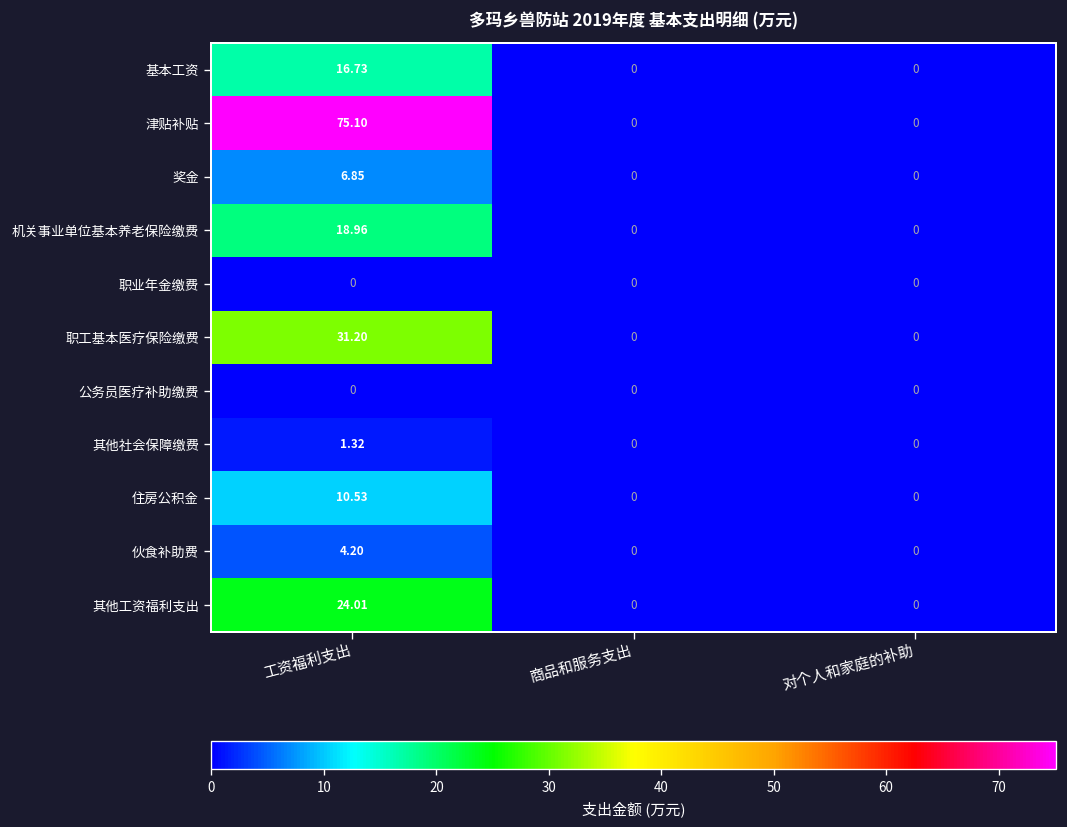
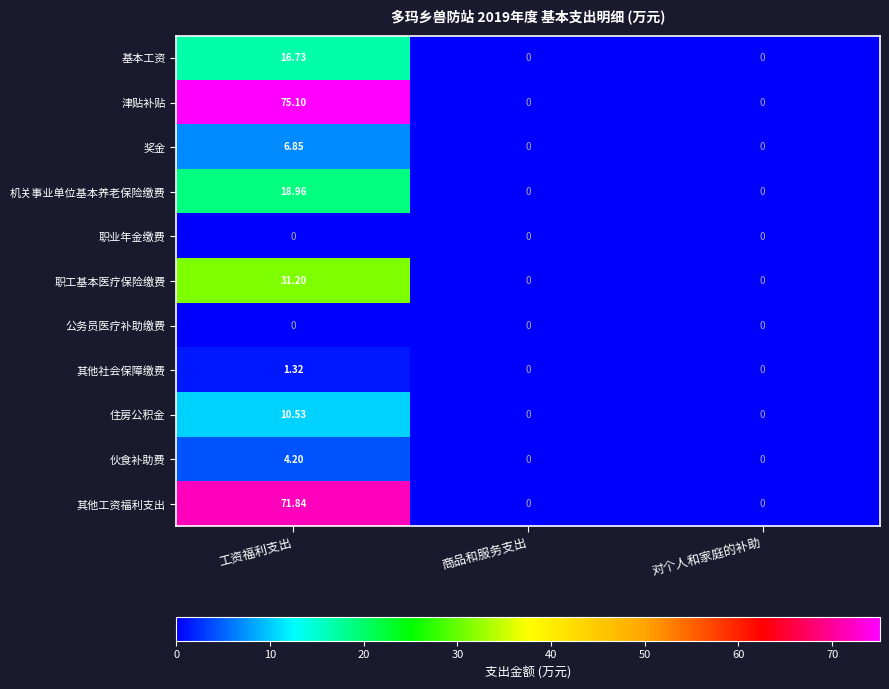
  {
    "基本工资": {
      "工资福利支出": 16.73,
      "商品和服务支出": 0,
      "对个人和家庭的补助": 0
    },
    "津贴补贴": {
      "工资福利支出": 75.10,
      "商品和服务支出": 0,
      "对个人和家庭的补助": 0
    },
    "奖金": {
      "工资福利支出": 6.85,
      "商品和服务支出": 0,
      "对个人和家庭的补助": 0
    },
    "机关事业单位基本养老保险缴费": {
      "工资福利支出": 18.96,
      "商品和服务支出": 0,
      "对个人和家庭的补助": 0
    },
    "职业年金缴费": {
      "工资福利支出": 0,
      "商品和服务支出": 0,
      "对个人和家庭的补助": 0
    },
    "职工基本医疗保险缴费": {
      "工资福利支出": 31.20,
      "商品和服务支出": 0,
      "对个人和家庭的补助": 0
    },
    "公务员医疗补助缴费": {
      "工资福利支出": 0,
      "商品和服务支出": 0,
      "对个人和家庭的补助": 0
    },
    "其他社会保障缴费": {
      "工资福利支出": 1.32,
      "商品和服务支出": 0,
      "对个人和家庭的补助": 0
    },
    "住房公积金": {
      "工资福利支出": 10.53,
      "商品和服务支出": 0,
      "对个人和家庭的补助": 0
    },
    "伙食补助费": {
      "工资福利支出": 4.20,
      "商品和服务支出": 0,
      "对个人和家庭的补助": 0
    },
    "其他工资福利支出": {
-     "工资福利支出": 24.01,
+     "工资福利支出": 71.84,
      "商品和服务支出": 0,
      "对个人和家庭的补助": 0
    }
  }
